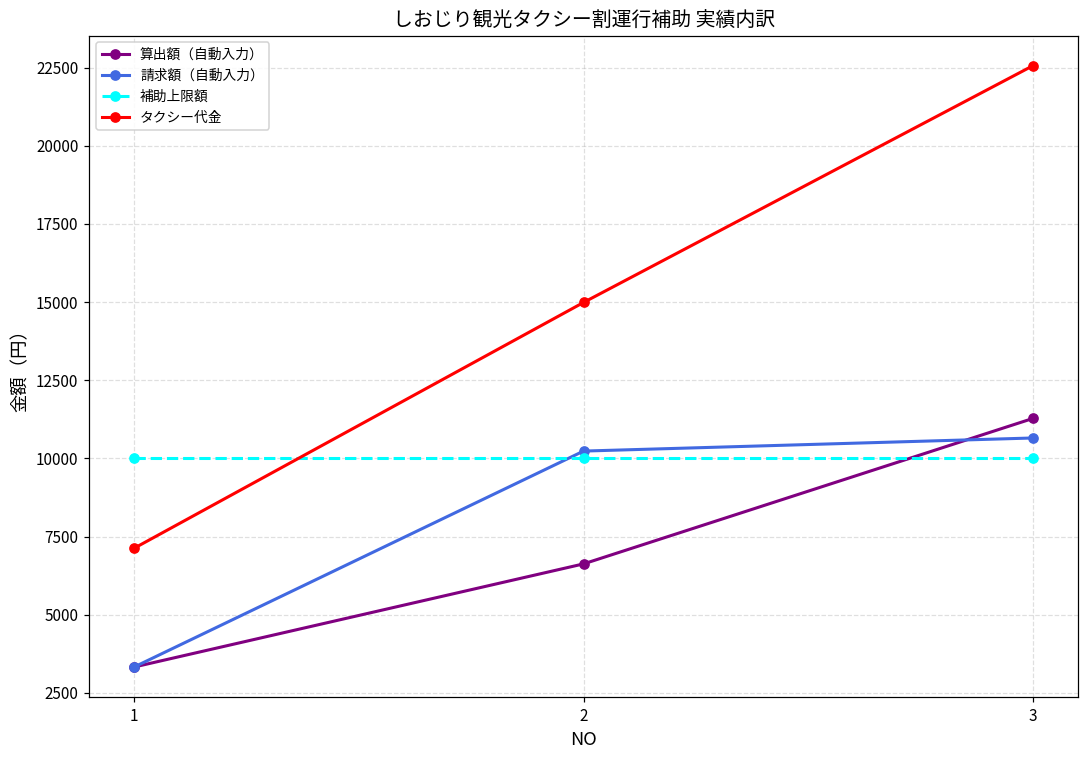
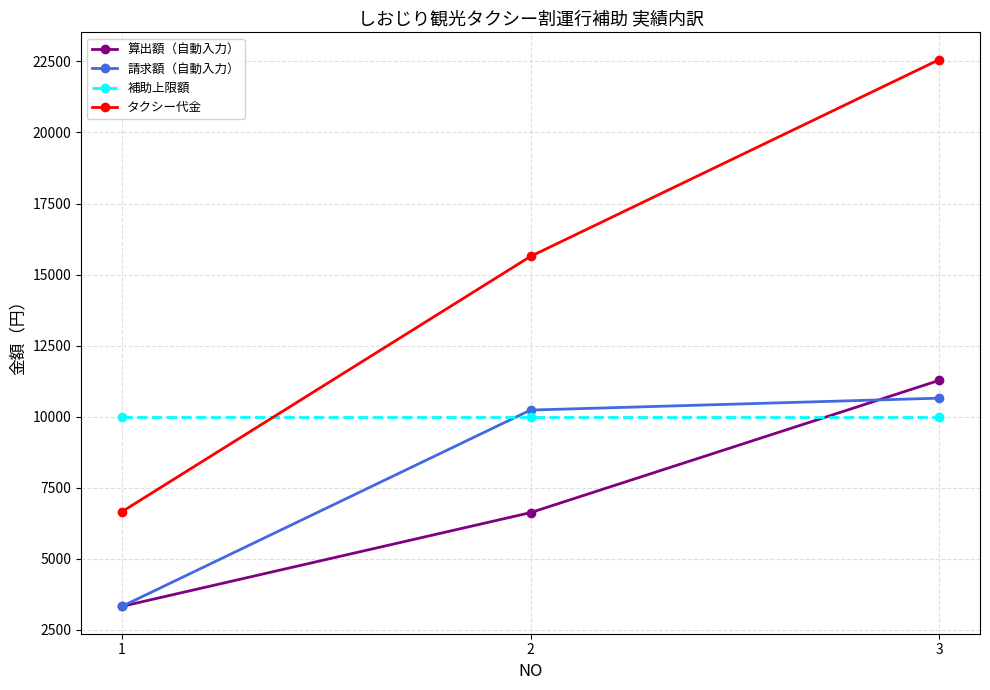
  {
    "算出額（自動入力）": {
      "2": 6600,
      "3": 11300
    },
    "請求額（自動入力）": {
      "2": 10200,
      "3": 10700
    },
    "補助上限額": {
      "1": 10000,
      "2": 10000,
      "3": 10000
    },
    "タクシー代金": {
-     "1": 7100,
-     "2": 15000,
+     "1": 6700,
+     "2": 15600,
      "3": 22600
    }
  }
